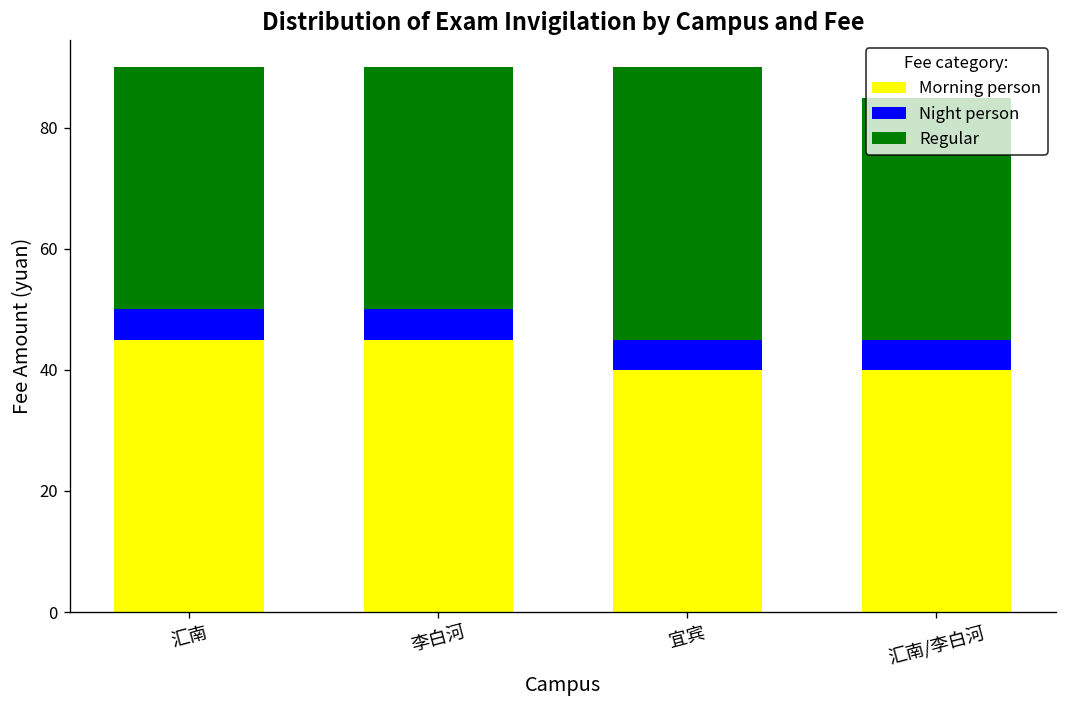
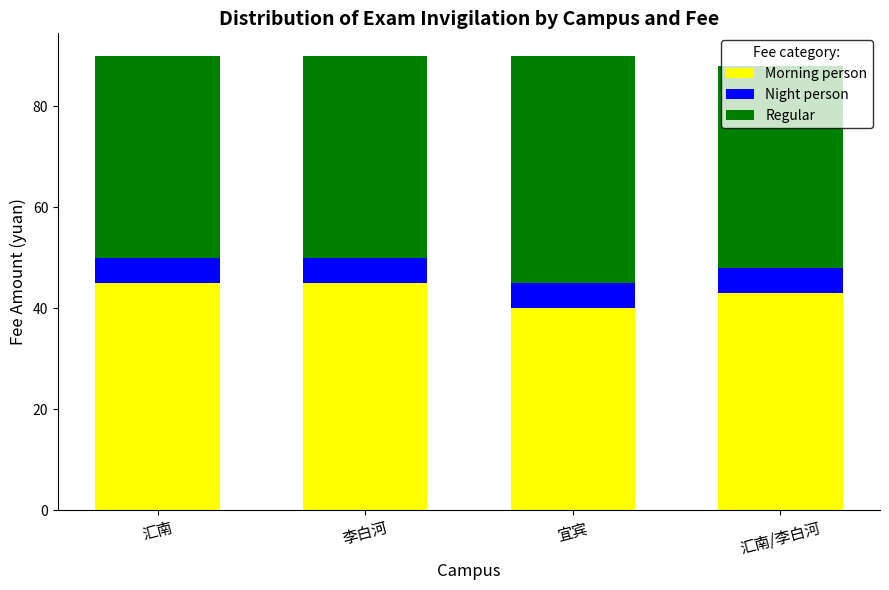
  {
    "Morning person": {
      "汇南": 45,
      "李白河": 45,
      "宜宾": 40,
-     "汇南/李白河": 40
+     "汇南/李白河": 43
    },
    "Night person": {
      "汇南": 5,
      "李白河": 5,
      "宜宾": 5,
      "汇南/李白河": 5
    },
    "Regular": {
      "汇南": 40,
      "李白河": 40,
      "宜宾": 45
    }
  }
